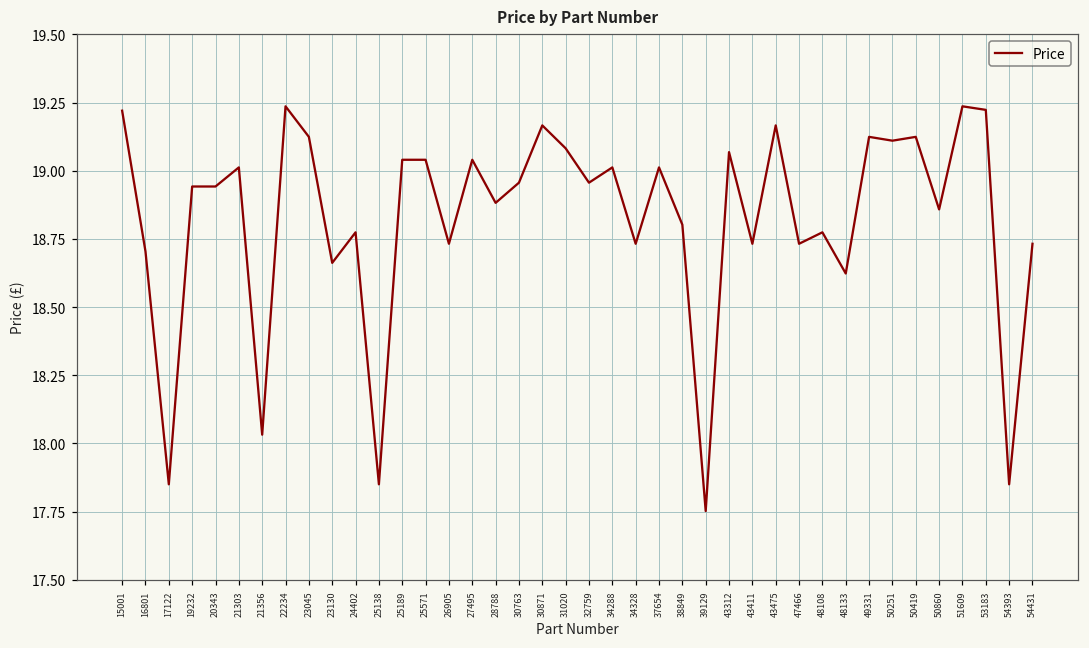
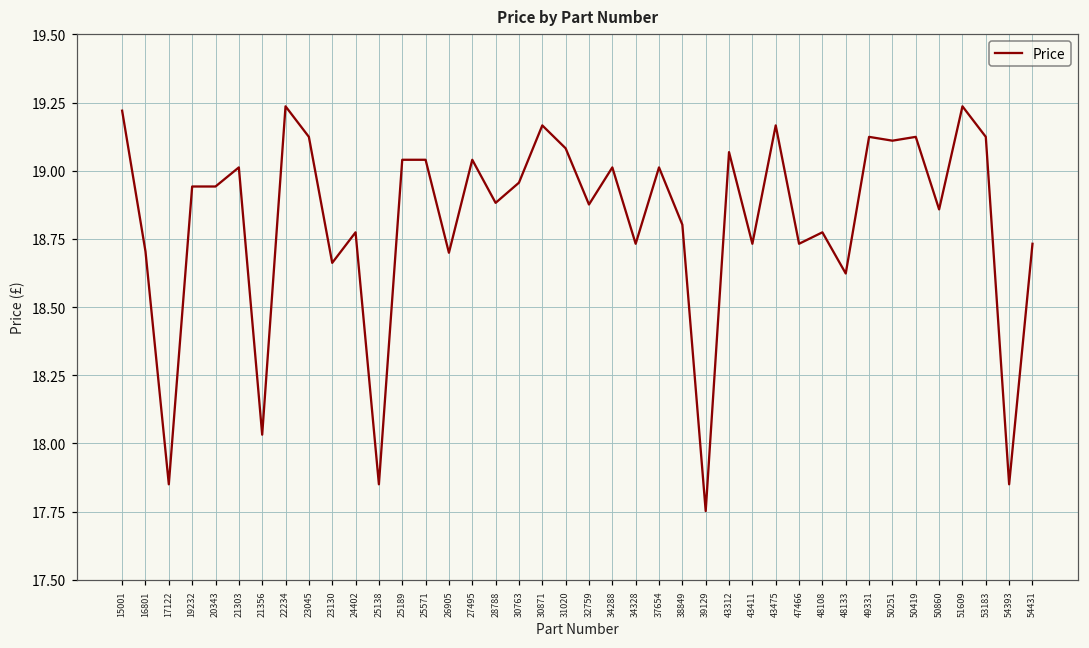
  {
    "15001": 19.22,
    "16801": 18.70,
    "17122": 17.85,
    "19232": 18.94,
    "20343": 18.94,
    "21303": 19.01,
    "21356": 18.03,
    "22234": 19.24,
    "23045": 19.12,
    "23130": 18.66,
    "24402": 18.77,
    "25138": 17.85,
    "25189": 19.04,
    "25571": 19.04,
-   "26905": 18.73,
+   "26905": 18.70,
    "27495": 19.04,
    "28788": 18.88,
    "30763": 18.96,
    "30871": 19.17,
    "31020": 19.08,
-   "32759": 18.96,
+   "32759": 18.88,
    "34288": 19.01,
    "34328": 18.73,
    "37654": 19.01,
    "38849": 18.80,
    "39129": 17.75,
    "43312": 19.07,
    "43411": 18.73,
    "43475": 19.17,
    "47466": 18.73,
    "48108": 18.77,
    "48133": 18.62,
    "49331": 19.12,
    "50251": 19.11,
    "50419": 19.12,
    "50860": 18.86,
    "51609": 19.24,
-   "53183": 19.22,
+   "53183": 19.12,
    "54393": 17.85,
    "54431": 18.73
  }
